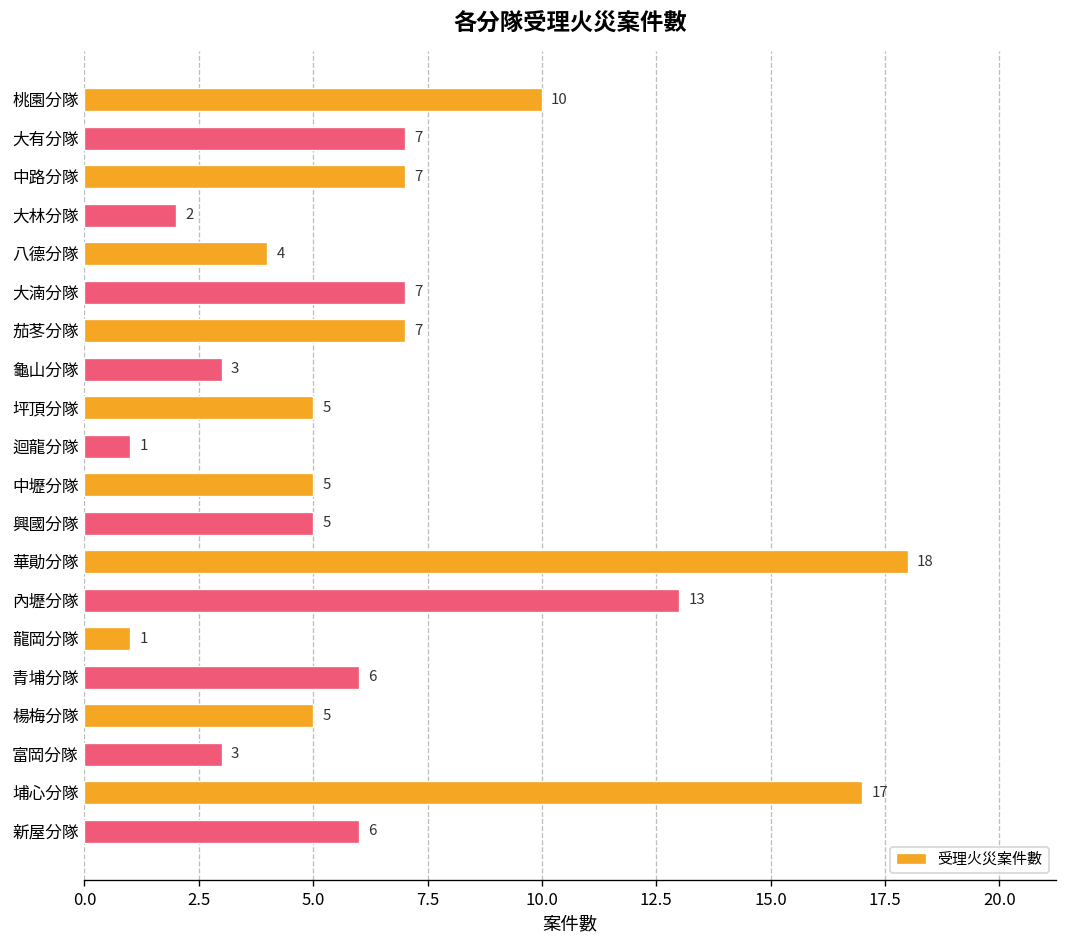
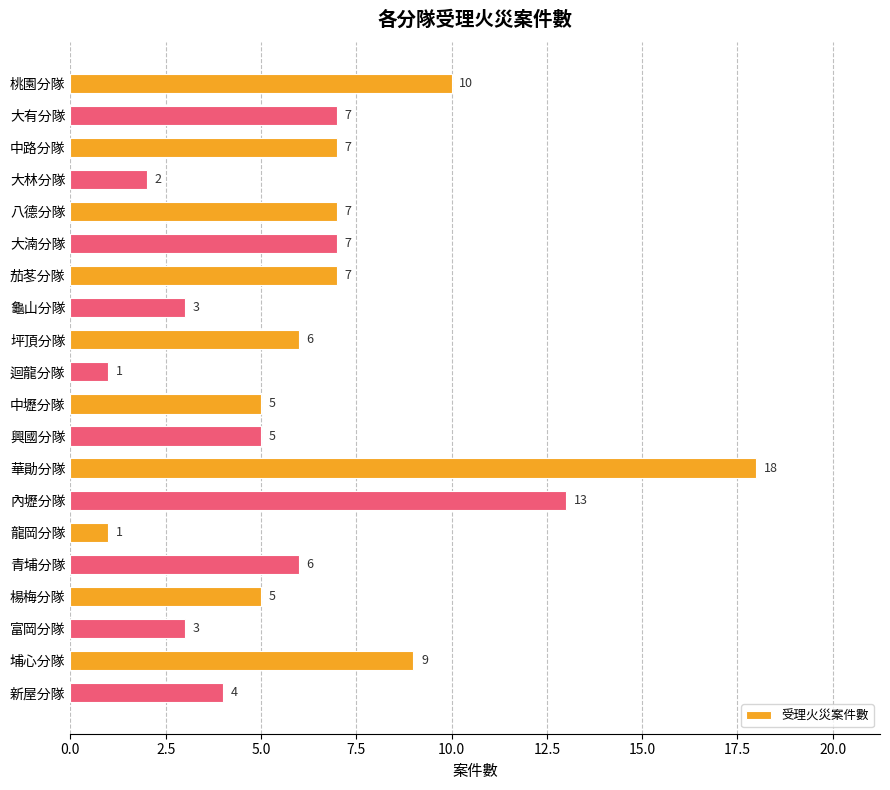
  {
    "桃園分隊": 10,
    "大有分隊": 7,
    "中路分隊": 7,
    "大林分隊": 2,
-   "八德分隊": 4,
+   "八德分隊": 7,
    "大湳分隊": 7,
    "茄苳分隊": 7,
    "龜山分隊": 3,
-   "坪頂分隊": 5,
+   "坪頂分隊": 6,
    "迴龍分隊": 1,
    "中壢分隊": 5,
    "興國分隊": 5,
    "華勛分隊": 18,
    "內壢分隊": 13,
    "龍岡分隊": 1,
    "青埔分隊": 6,
    "楊梅分隊": 5,
    "富岡分隊": 3,
-   "埔心分隊": 17,
-   "新屋分隊": 6
+   "埔心分隊": 9,
+   "新屋分隊": 4
  }
